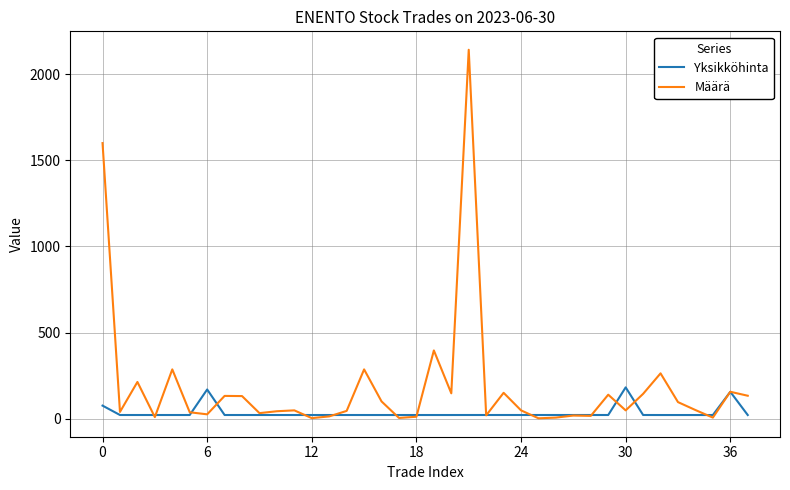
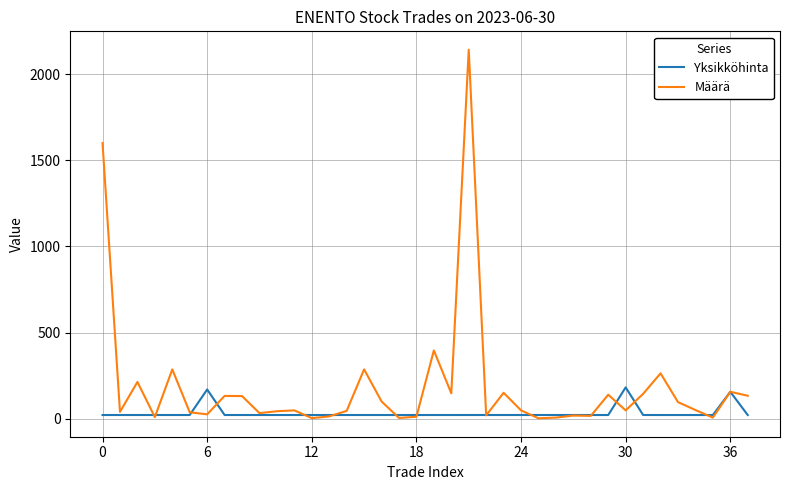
  {
    "Yksikköhinta": {
-     "0": 80,
+     "0": 20,
      "6": 170,
      "12": 20,
      "24": 20,
      "30": 180
    },
    "Määrä": {
      "0": 1600,
      "6": 30,
      "12": 0,
      "24": 50,
      "30": 50
    }
  }
